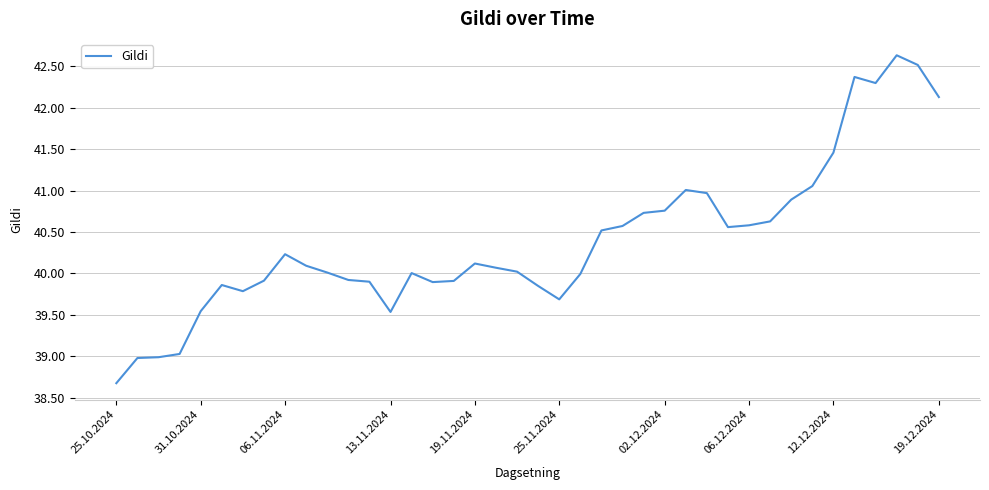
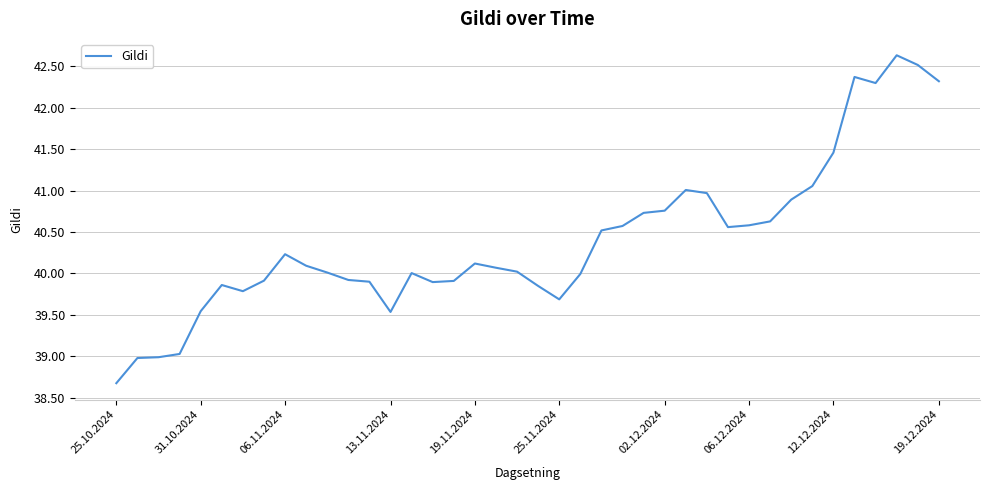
  {
    "25.10.2024": 38.7,
    "13.11.2024": 39.5,
    "02.12.2024": 40.8,
-   "19.12.2024": 42.1
+   "19.12.2024": 42.3
  }
